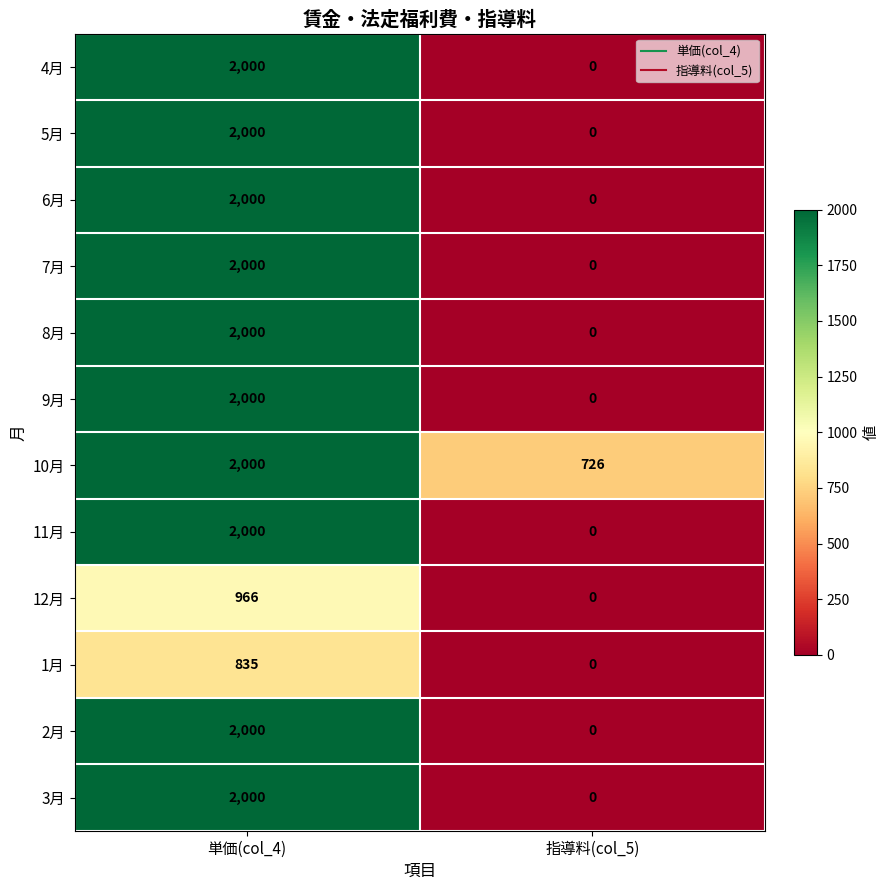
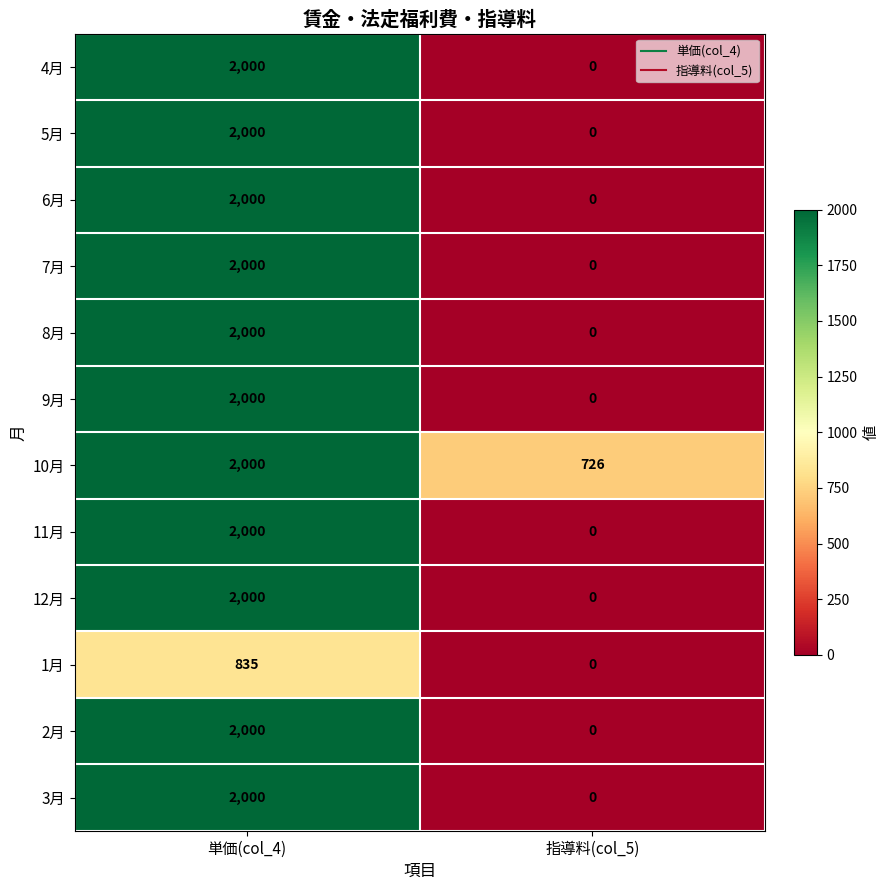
  {
    "4月": {
      "単価(col_4)": "2,000",
      "指導料(col_5)": "0"
    },
    "5月": {
      "単価(col_4)": "2,000",
      "指導料(col_5)": "0"
    },
    "6月": {
      "単価(col_4)": "2,000",
      "指導料(col_5)": "0"
    },
    "7月": {
      "単価(col_4)": "2,000",
      "指導料(col_5)": "0"
    },
    "8月": {
      "単価(col_4)": "2,000",
      "指導料(col_5)": "0"
    },
    "9月": {
      "単価(col_4)": "2,000",
      "指導料(col_5)": "0"
    },
    "10月": {
      "単価(col_4)": "2,000",
      "指導料(col_5)": "726"
    },
    "11月": {
      "単価(col_4)": "2,000",
      "指導料(col_5)": "0"
    },
    "12月": {
-     "単価(col_4)": "966",
+     "単価(col_4)": "2,000",
      "指導料(col_5)": "0"
    },
    "1月": {
      "単価(col_4)": "835",
      "指導料(col_5)": "0"
    },
    "2月": {
      "単価(col_4)": "2,000",
      "指導料(col_5)": "0"
    },
    "3月": {
      "単価(col_4)": "2,000",
      "指導料(col_5)": "0"
    }
  }
